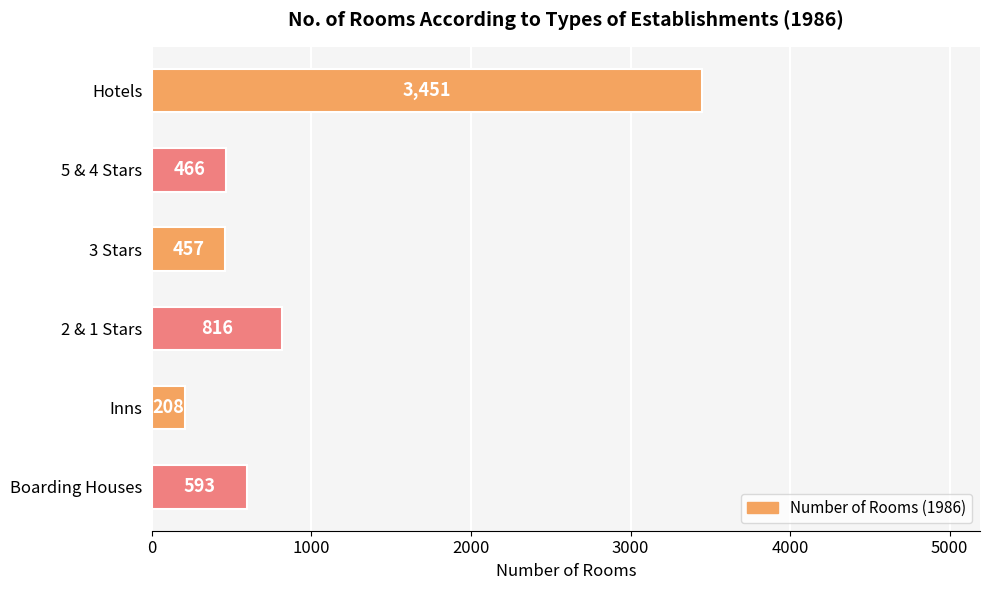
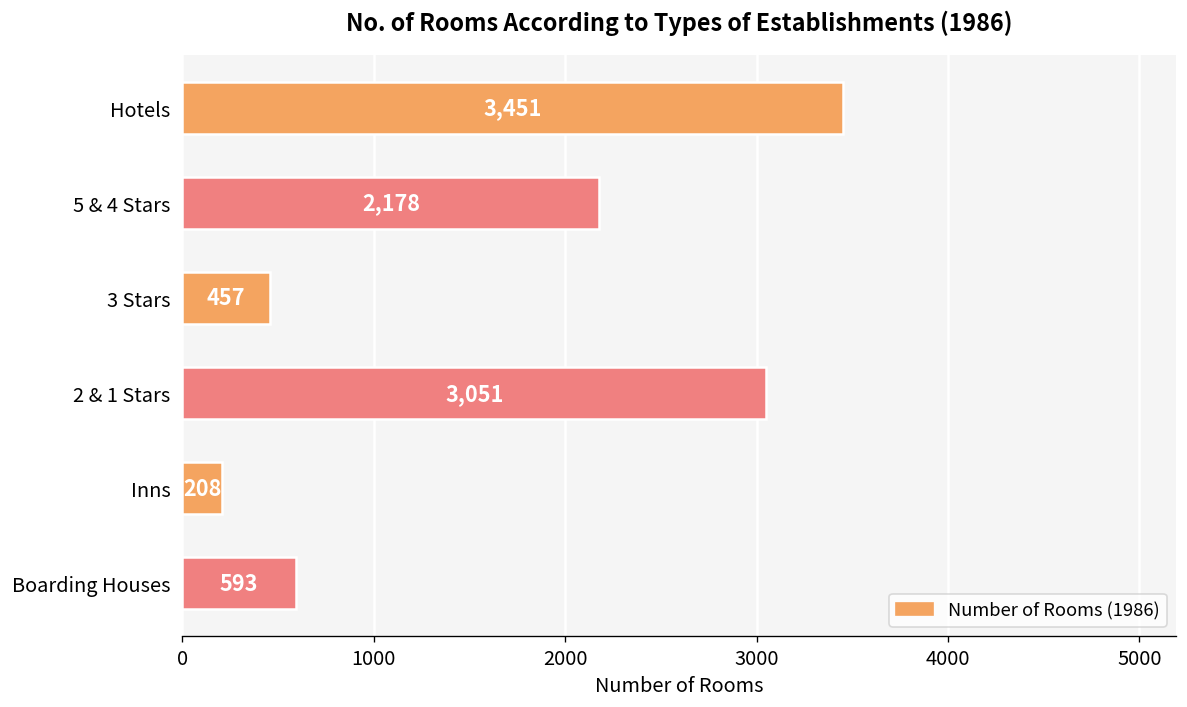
  {
    "Hotels": "3,451",
-   "5 & 4 Stars": "466",
+   "5 & 4 Stars": "2,178",
    "3 Stars": "457",
-   "2 & 1 Stars": "816",
+   "2 & 1 Stars": "3,051",
    "Inns": "208",
    "Boarding Houses": "593"
  }
